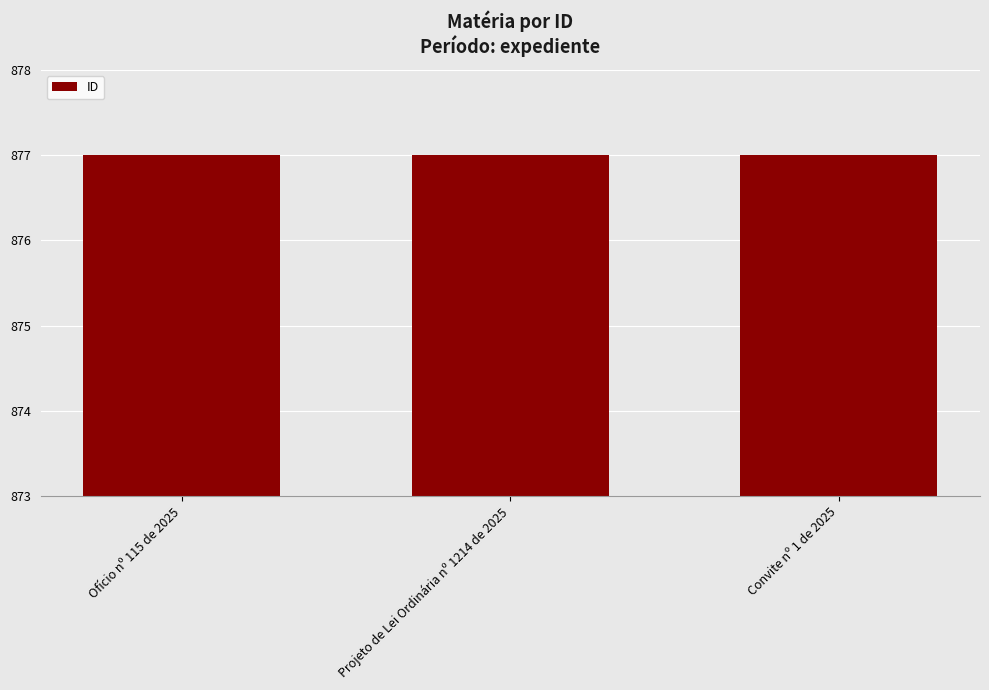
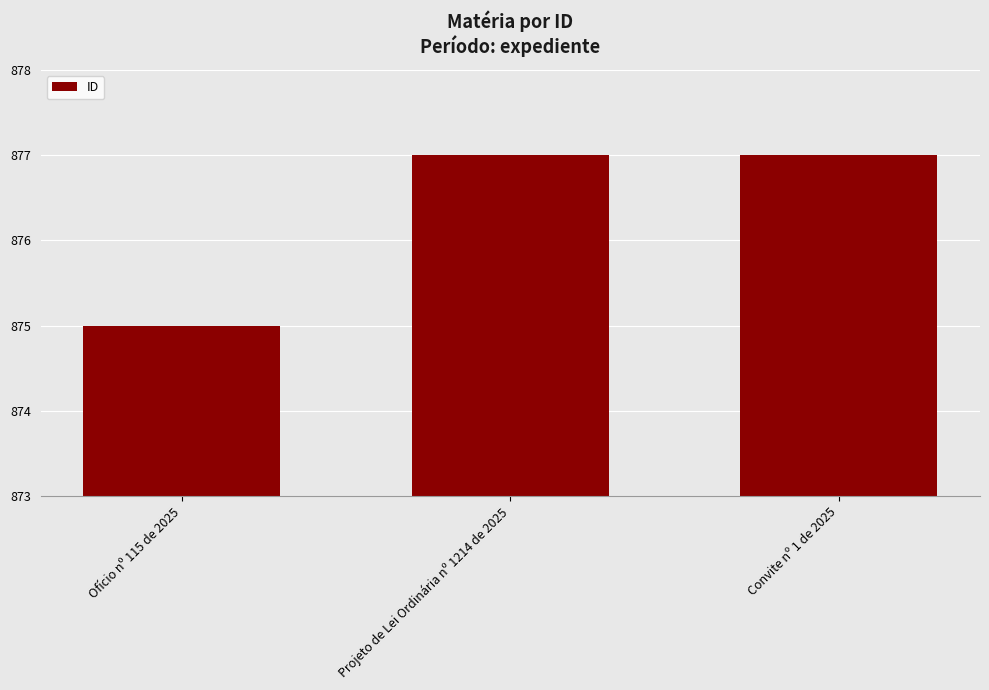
  {
-   "Ofício nº 115 de 2025": 877,
+   "Ofício nº 115 de 2025": 875,
    "Projeto de Lei Ordinária nº 1214 de 2025": 877,
    "Convite nº 1 de 2025": 877
  }
